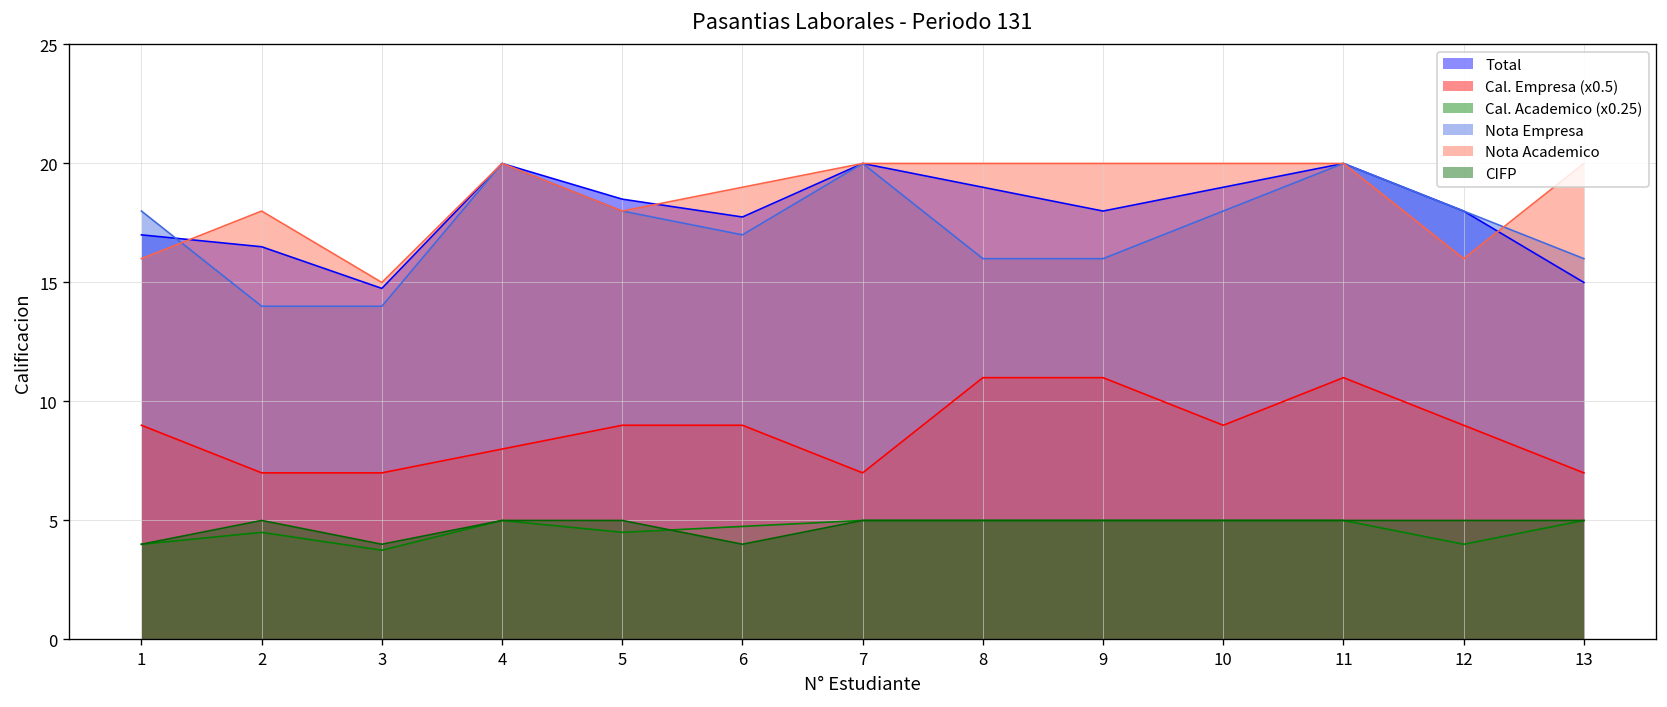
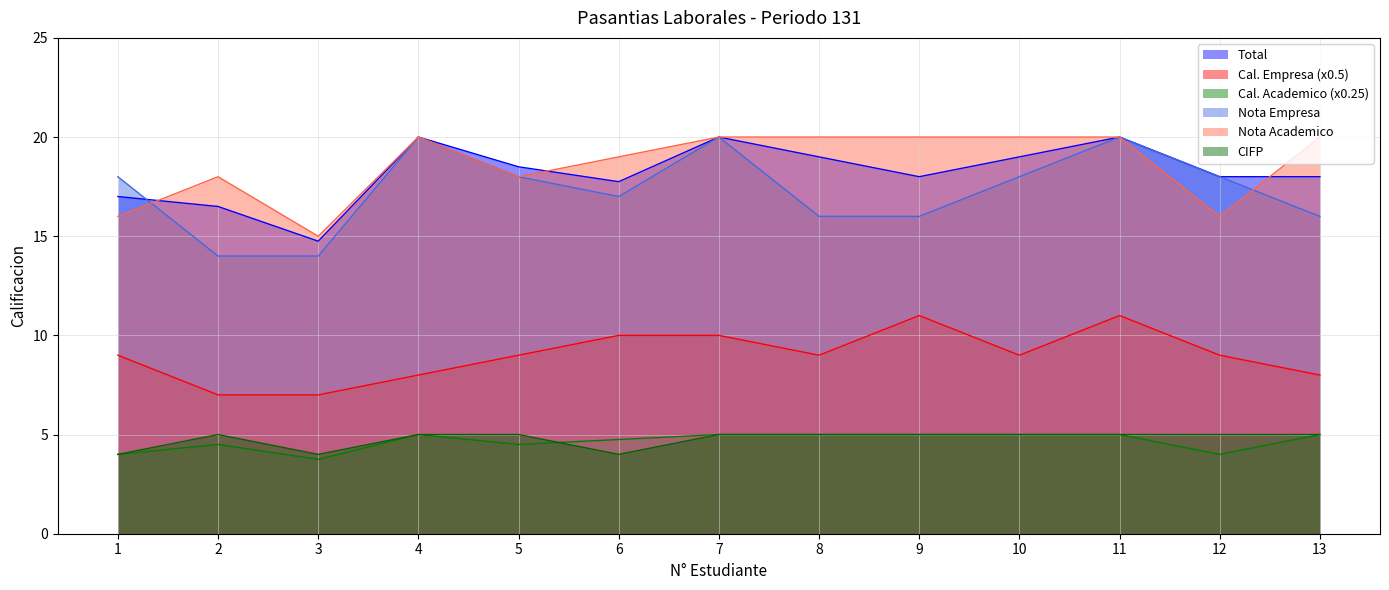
  {
    "Total": {
      "1": 17,
      "2": 16.5,
      "3": 14.8,
      "5": 18.5,
      "6": 17.8,
      "8": 19,
      "9": 18,
      "10": 19,
-     "13": 15
+     "13": 18
    },
    "Cal. Empresa (x0.5)": {
      "1": 9,
      "2": 7,
      "3": 7,
      "4": 8,
      "5": 9,
-     "6": 9,
-     "7": 7,
-     "8": 11,
+     "6": 10,
+     "7": 10,
+     "8": 9,
      "9": 11,
      "10": 9,
      "11": 11,
      "12": 9,
-     "13": 7
+     "13": 8
    },
    "Nota Empresa": {
      "1": 18,
      "2": 14,
      "3": 14,
      "6": 17,
      "8": 16,
      "9": 16,
      "10": 18,
      "13": 16
    },
    "Nota Academico": {
      "1": 16,
      "2": 18,
      "3": 15,
      "6": 19,
      "8": 20,
      "9": 20,
      "10": 20,
      "12": 16
    }
  }
